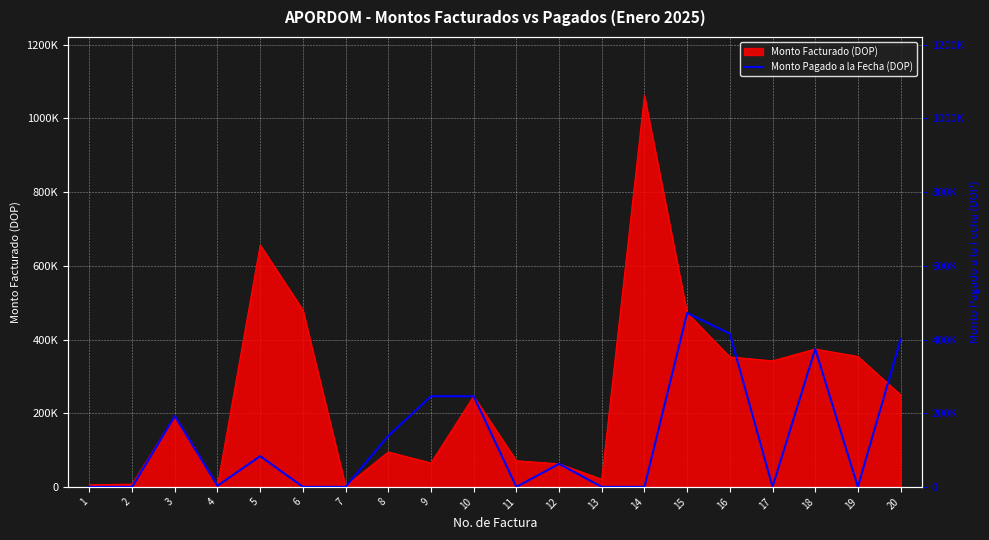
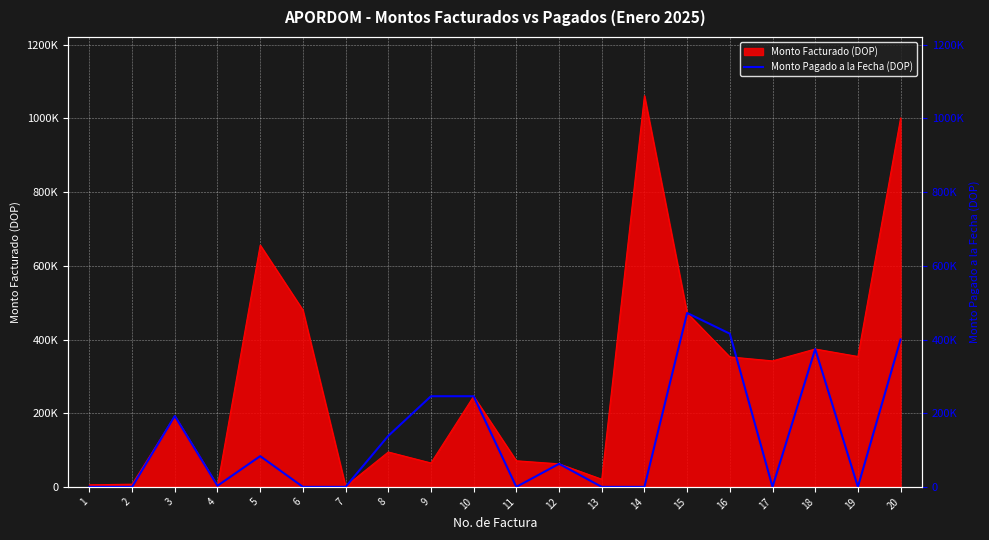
  {
    "Monto Facturado (DOP)": {
      "1": 10000,
      "2": 10000,
      "3": 190000,
      "4": 0,
      "5": 660000,
      "6": 480000,
      "7": 0,
      "8": 90000,
      "9": 60000,
      "10": 250000,
      "11": 70000,
      "12": 60000,
      "13": 20000,
      "14": 1060000,
      "15": 470000,
      "16": 350000,
      "17": 340000,
      "18": 370000,
      "19": 350000,
-     "20": 250000
+     "20": 1000000
    },
    "Monto Pagado a la Fecha (DOP)": {
      "1": 0,
      "2": 0,
      "3": 190000,
      "4": 0,
      "5": 80000,
      "6": 0,
      "7": 0,
      "8": 140000,
      "9": 250000,
      "10": 250000,
      "11": 0,
      "12": 60000,
      "13": 0,
      "14": 0,
      "15": 470000,
      "16": 420000,
      "17": 0,
      "18": 370000,
      "19": 0,
      "20": 400000
    }
  }
